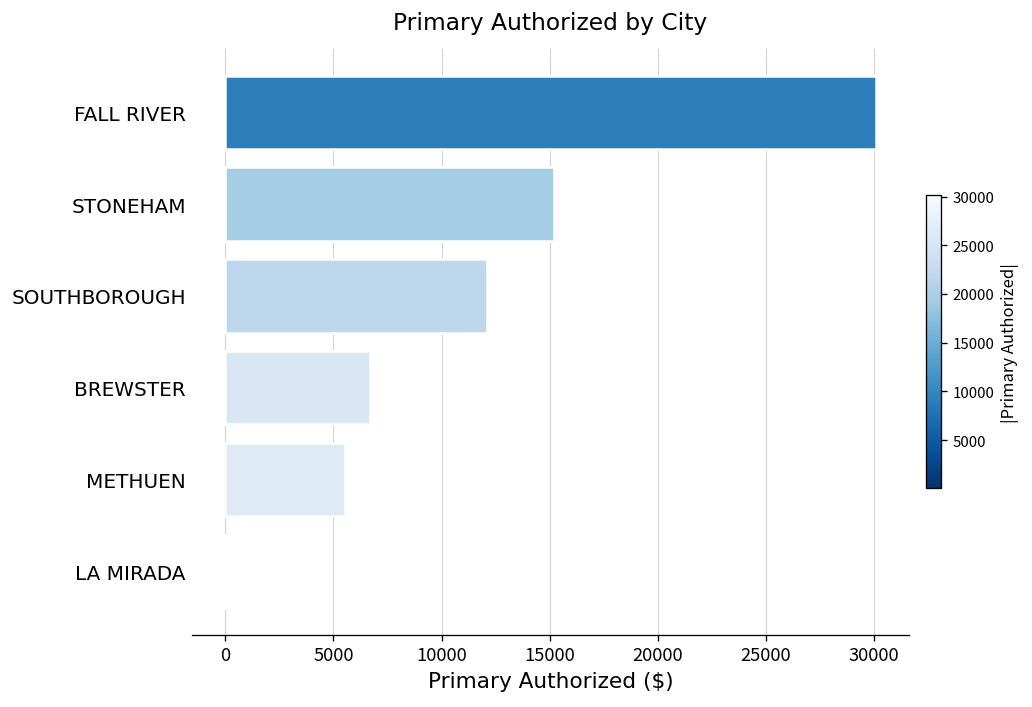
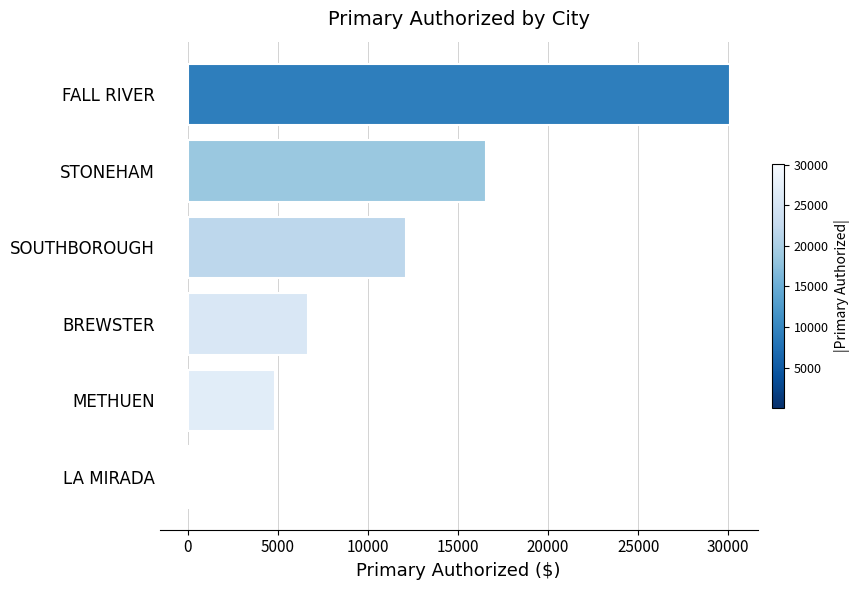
  {
    "FALL RIVER": 30100,
-   "STONEHAM": 15200,
+   "STONEHAM": 16600,
    "SOUTHBOROUGH": 12100,
    "BREWSTER": 6700,
-   "METHUEN": 5500
+   "METHUEN": 4800
  }
